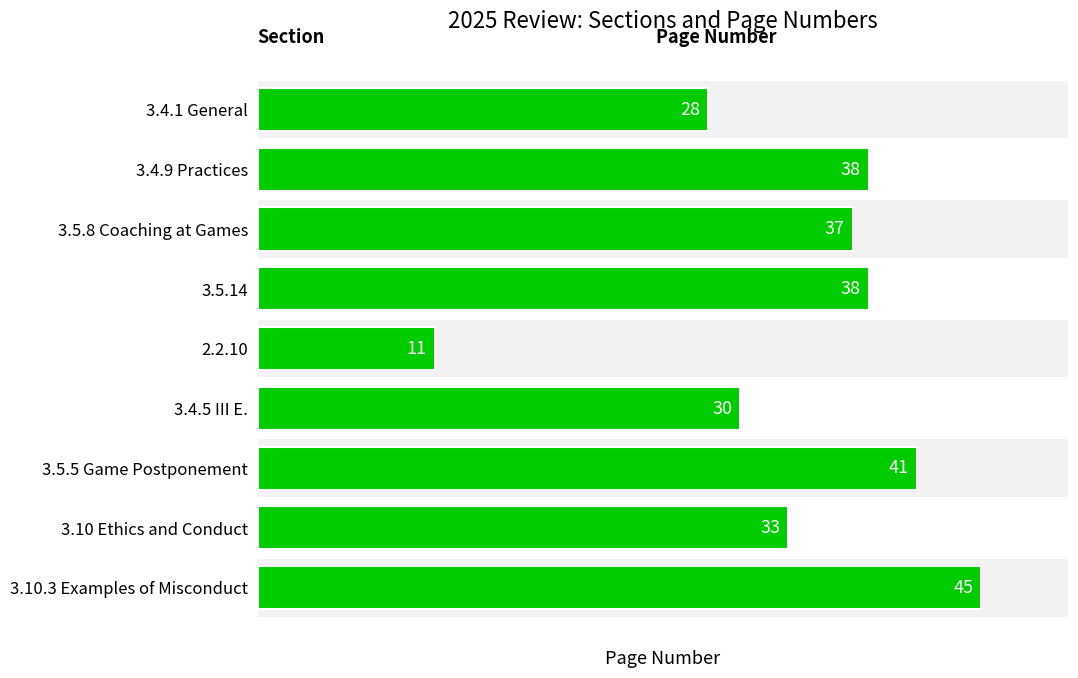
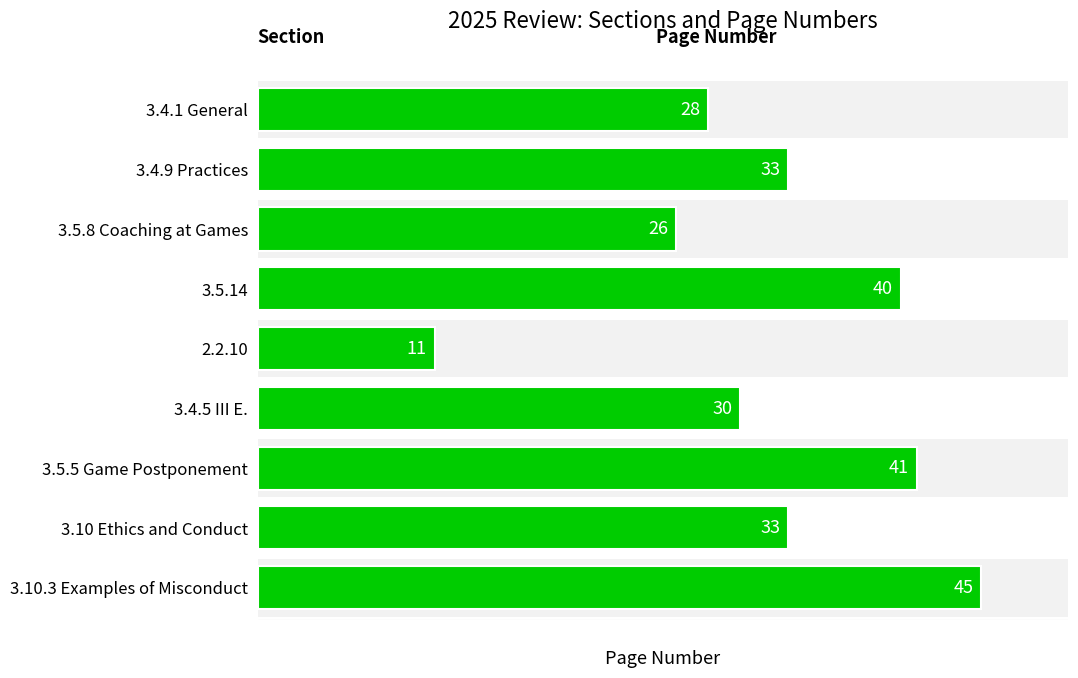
  {
    "3.4.1 General": 28,
-   "3.4.9 Practices": 38,
-   "3.5.8 Coaching at Games": 37,
-   "3.5.14": 38,
+   "3.4.9 Practices": 33,
+   "3.5.8 Coaching at Games": 26,
+   "3.5.14": 40,
    "2.2.10": 11,
    "3.4.5 III E.": 30,
    "3.5.5 Game Postponement": 41,
    "3.10 Ethics and Conduct": 33,
    "3.10.3 Examples of Misconduct": 45
  }
